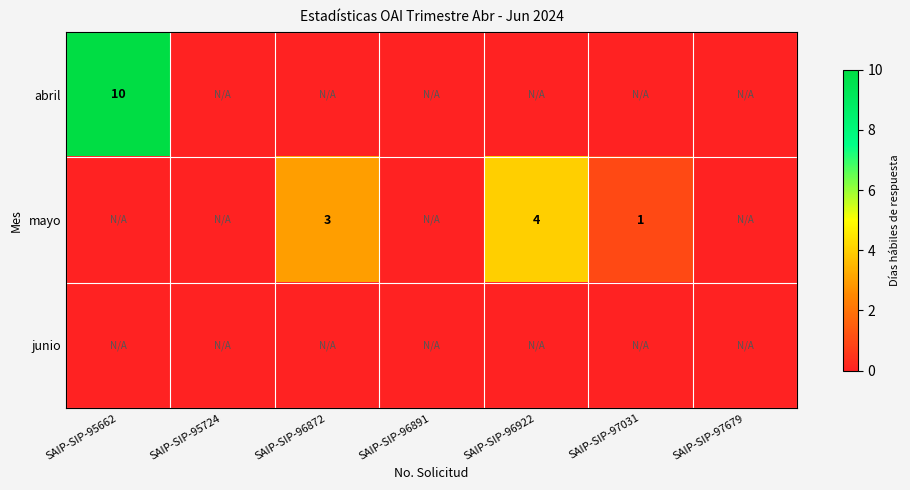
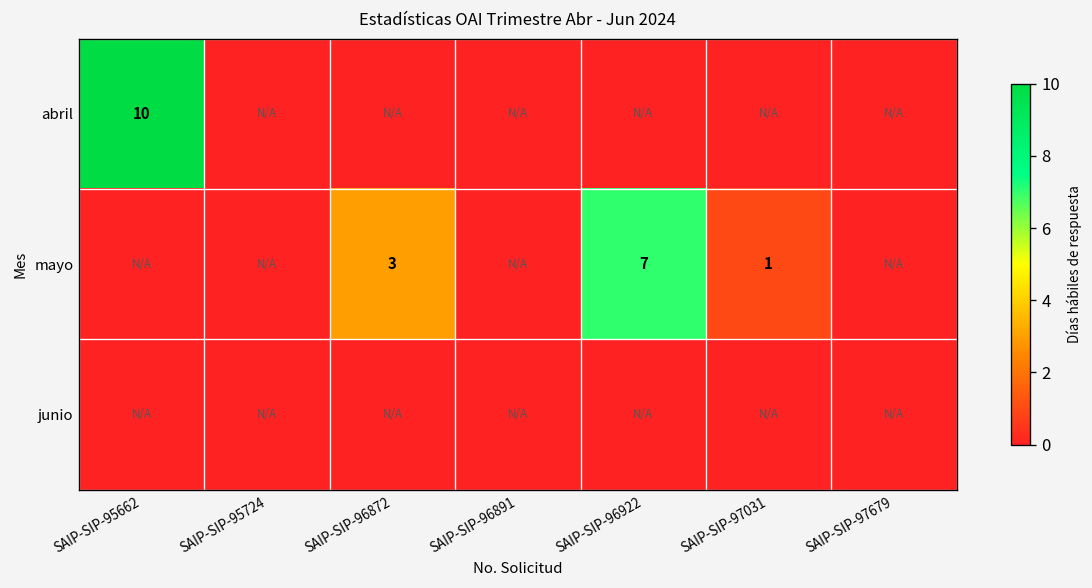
  {
    "abril": {
      "SAIP-SIP-95662": 10
    },
    "mayo": {
      "SAIP-SIP-96872": 3,
-     "SAIP-SIP-96922": 4,
+     "SAIP-SIP-96922": 7,
      "SAIP-SIP-97031": 1
    }
  }
